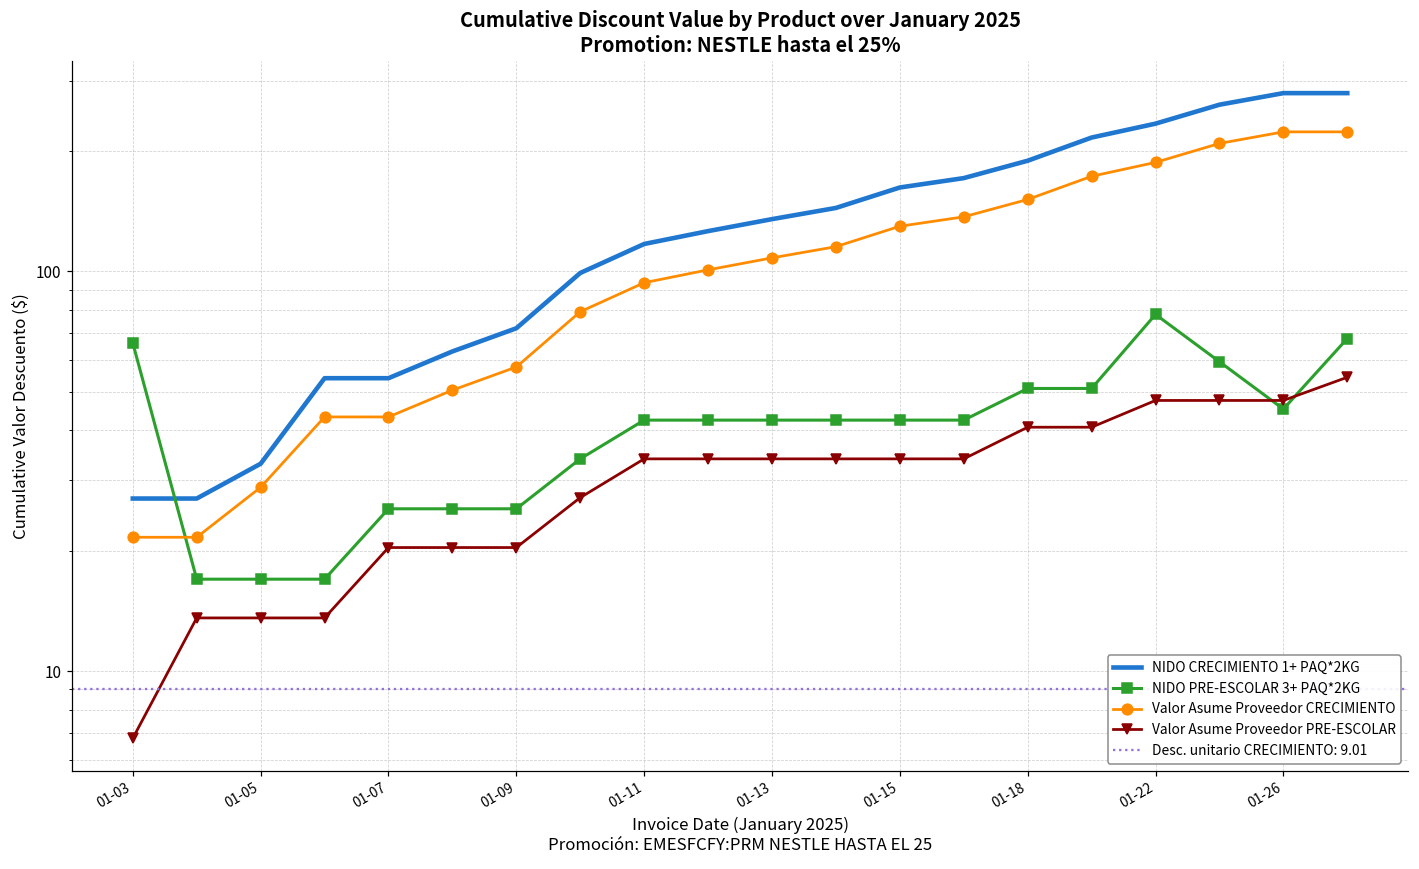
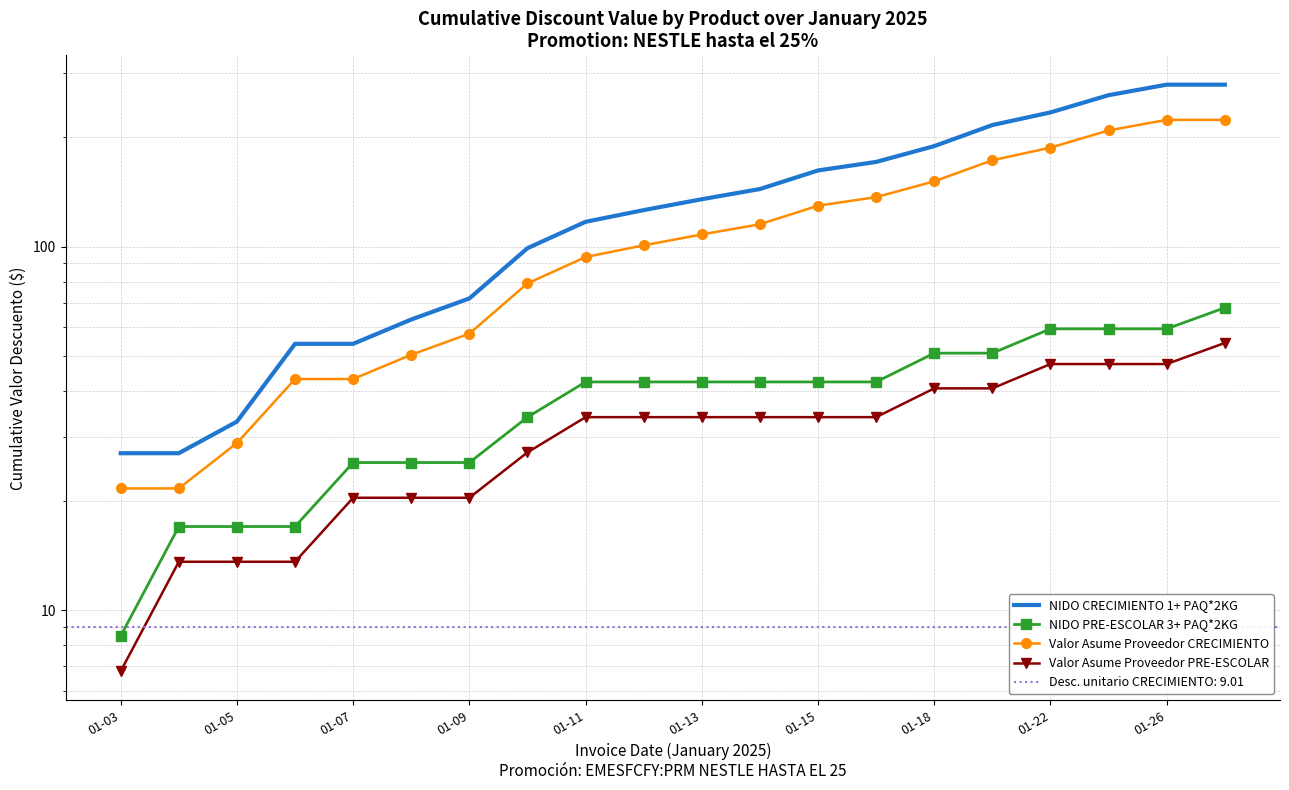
  {
    "NIDO CRECIMIENTO 1+ PAQ*2KG": {
      "01-03": 27,
      "01-05": 33,
      "01-07": 54,
      "01-09": 72,
      "01-11": 117,
      "01-13": 135,
      "01-15": 160,
      "01-18": 190,
      "01-22": 230,
      "01-26": 280
    },
    "NIDO PRE-ESCOLAR 3+ PAQ*2KG": {
-     "01-03": 66,
+     "01-03": 8.5,
      "01-05": 17,
      "01-07": 25,
      "01-09": 25,
      "01-11": 42,
      "01-13": 42,
      "01-15": 42,
      "01-18": 51,
-     "01-22": 78,
-     "01-26": 45
+     "01-22": 59,
+     "01-26": 59
    },
    "Valor Asume Proveedor CRECIMIENTO": {
      "01-03": 22,
      "01-05": 29,
      "01-07": 43,
      "01-09": 58,
      "01-11": 94,
      "01-13": 108,
      "01-15": 130,
      "01-18": 151,
      "01-22": 190,
      "01-26": 220
    },
    "Valor Asume Proveedor PRE-ESCOLAR": {
      "01-03": 6.8,
      "01-05": 13.6,
      "01-07": 20,
      "01-09": 20,
      "01-11": 34,
      "01-13": 34,
      "01-15": 34,
      "01-18": 41,
      "01-22": 48,
      "01-26": 48
    }
  }
